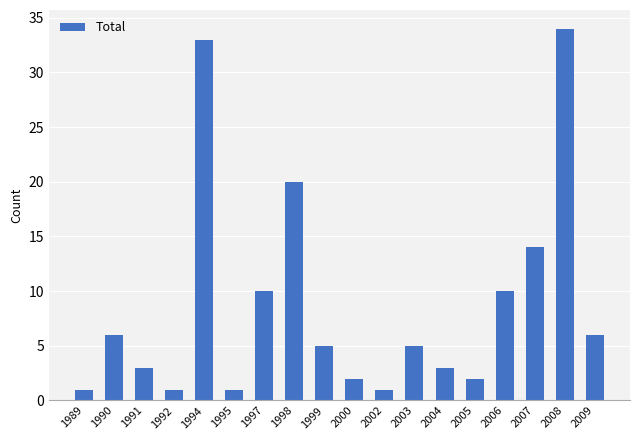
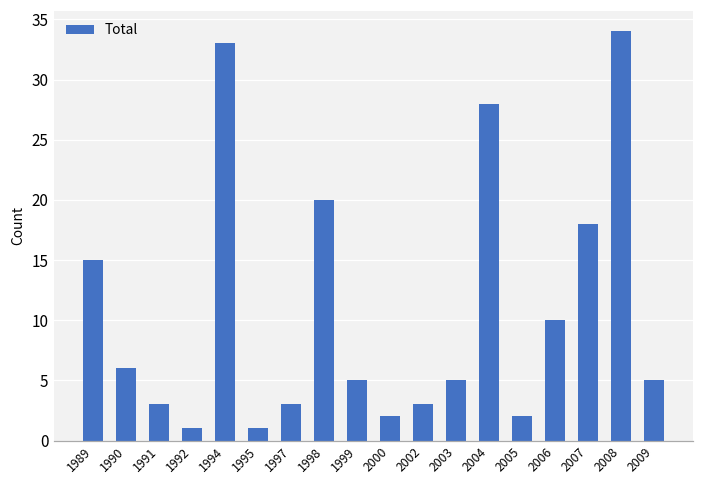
  {
-   "1989": 1,
+   "1989": 15,
    "1990": 6,
    "1991": 3,
    "1992": 1,
    "1994": 33,
    "1995": 1,
-   "1997": 10,
+   "1997": 3,
    "1998": 20,
    "1999": 5,
    "2000": 2,
-   "2002": 1,
+   "2002": 3,
    "2003": 5,
-   "2004": 3,
+   "2004": 28,
    "2005": 2,
    "2006": 10,
-   "2007": 14,
+   "2007": 18,
    "2008": 34,
-   "2009": 6
+   "2009": 5
  }
